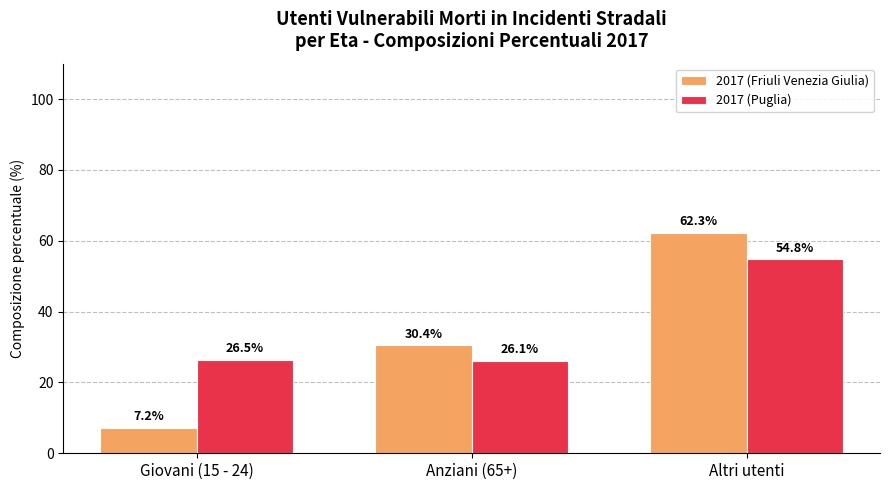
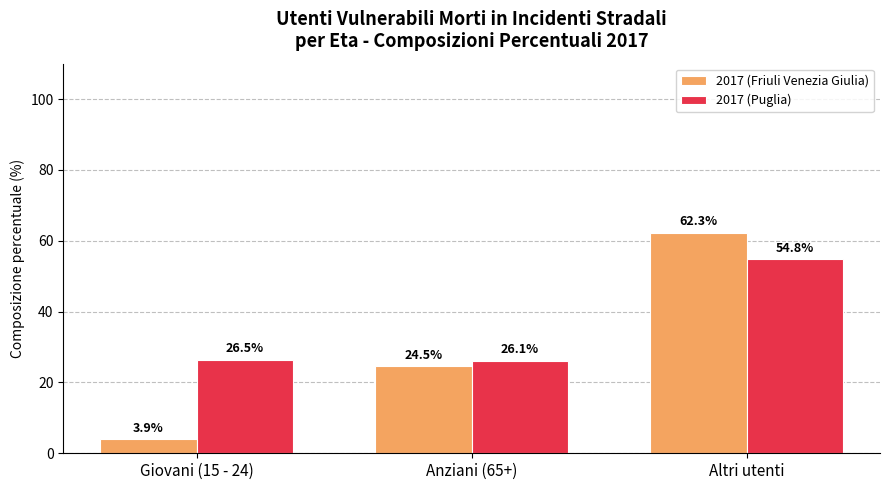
  {
    "2017 (Friuli Venezia Giulia)": {
-     "Giovani (15 - 24)": "7.2%",
-     "Anziani (65+)": "30.4%",
+     "Giovani (15 - 24)": "3.9%",
+     "Anziani (65+)": "24.5%",
      "Altri utenti": "62.3%"
    },
    "2017 (Puglia)": {
      "Giovani (15 - 24)": "26.5%",
      "Anziani (65+)": "26.1%",
      "Altri utenti": "54.8%"
    }
  }
